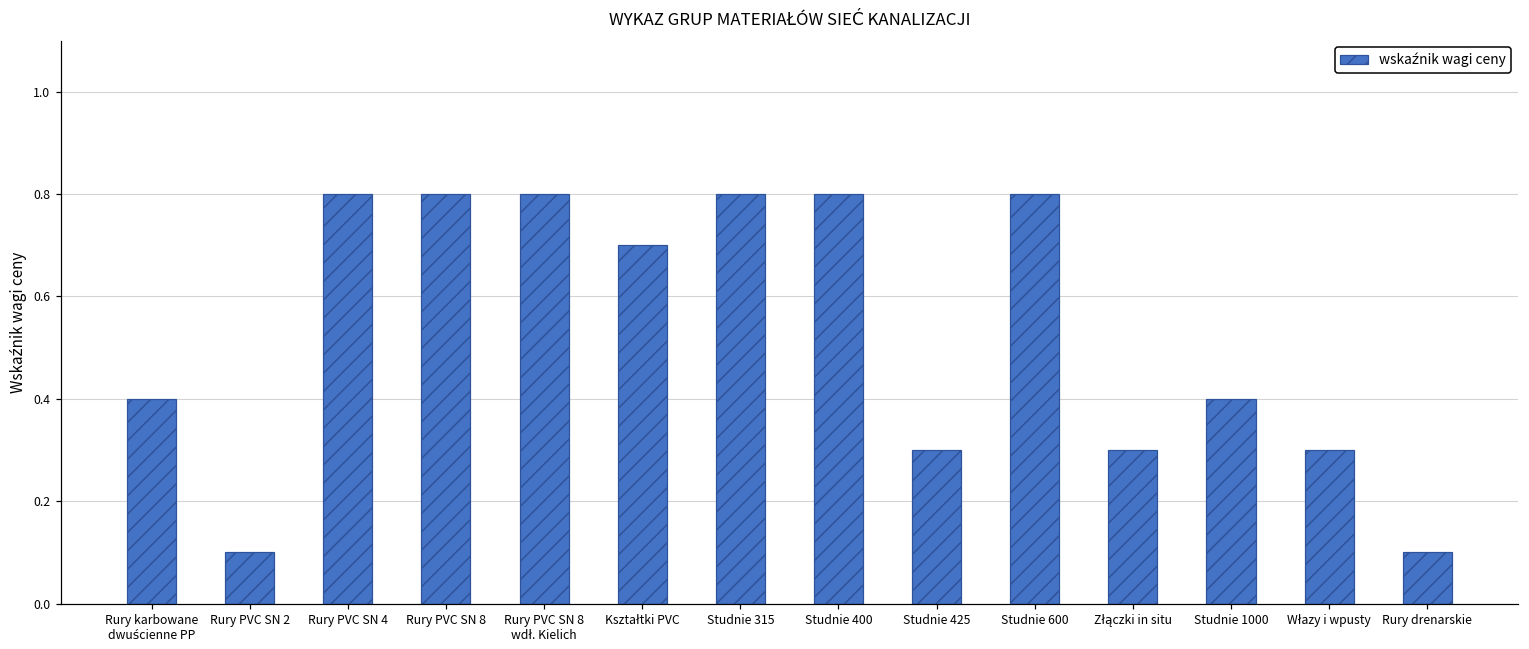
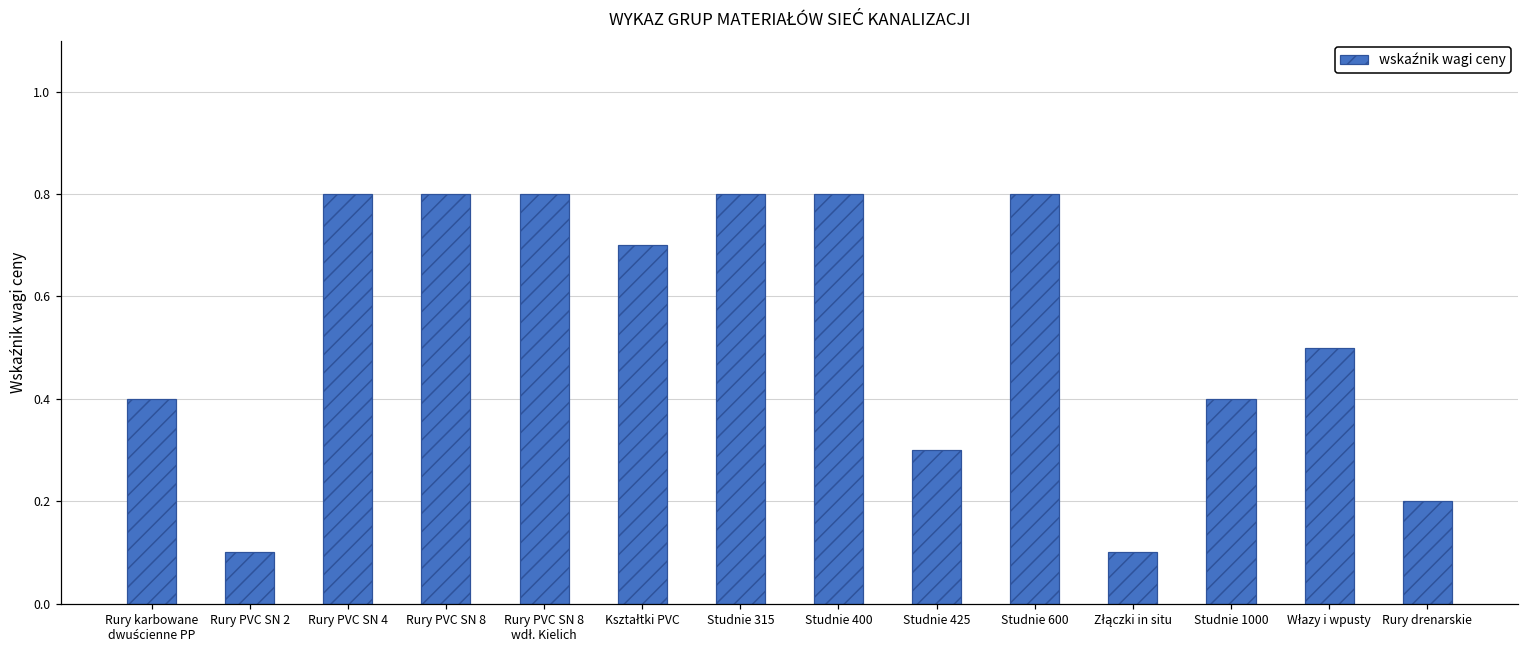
  {
    "Rury karbowane dwuścienne PP": 0.4,
    "Rury PVC SN 2": 0.1,
    "Rury PVC SN 4": 0.8,
    "Rury PVC SN 8": 0.8,
    "Rury PVC SN 8 wdł. Kielich": 0.8,
    "Kształtki PVC": 0.7,
    "Studnie 315": 0.8,
    "Studnie 400": 0.8,
    "Studnie 425": 0.3,
    "Studnie 600": 0.8,
-   "Złączki in situ": 0.3,
+   "Złączki in situ": 0.1,
    "Studnie 1000": 0.4,
-   "Włazy i wpusty": 0.3,
-   "Rury drenarskie": 0.1
+   "Włazy i wpusty": 0.5,
+   "Rury drenarskie": 0.2
  }
